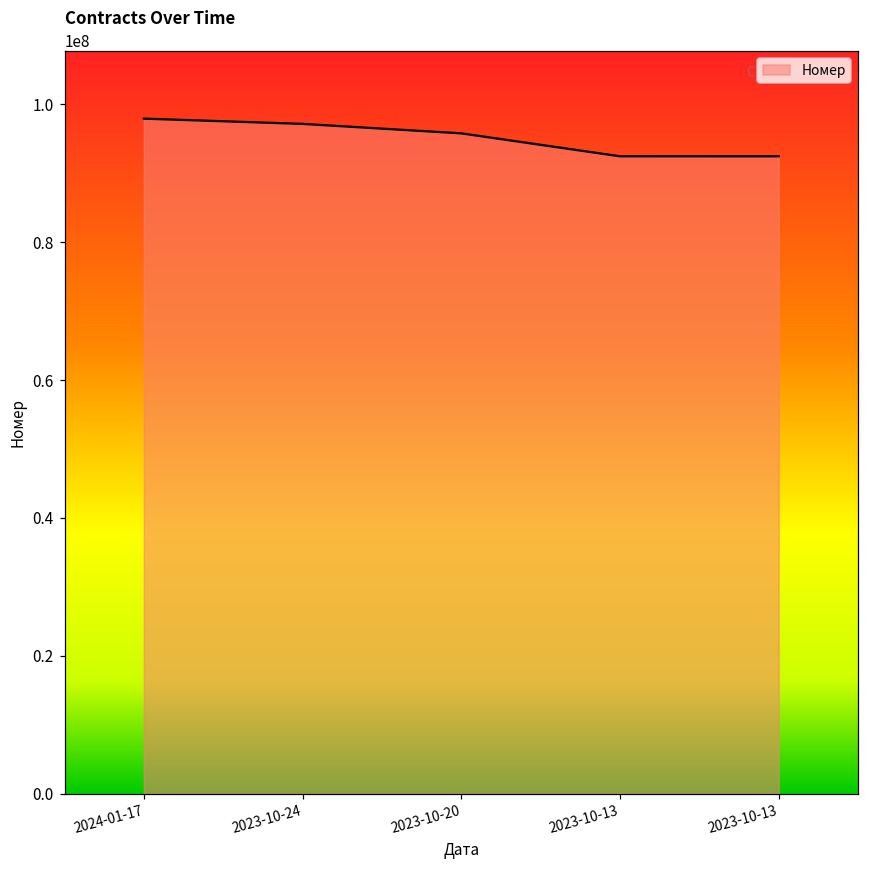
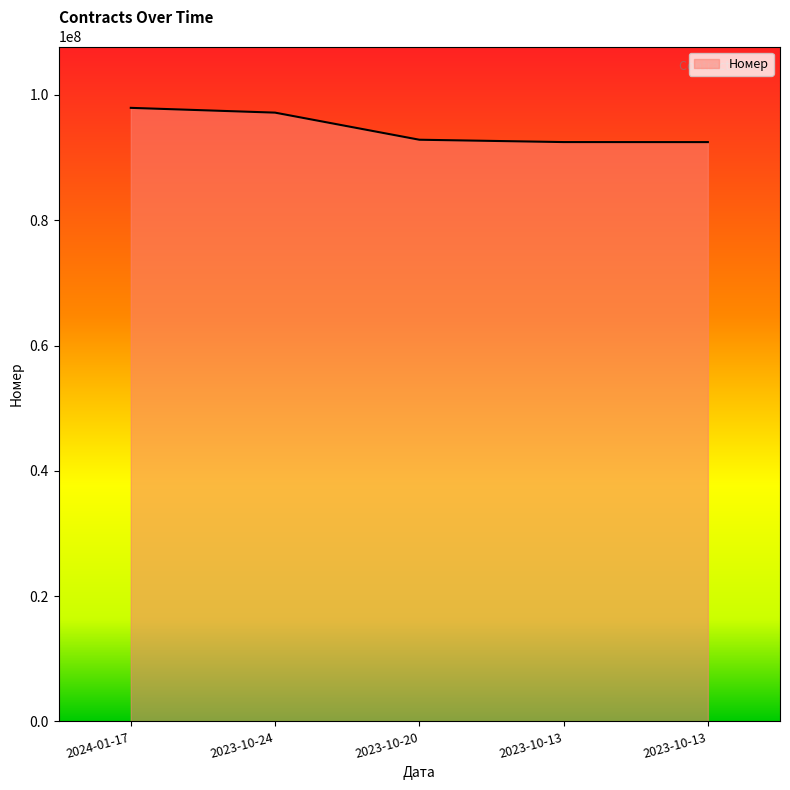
  {
    "2024-01-17": 98000000,
    "2023-10-24": 97000000,
-   "2023-10-20": 96000000
+   "2023-10-20": 93000000
  }
